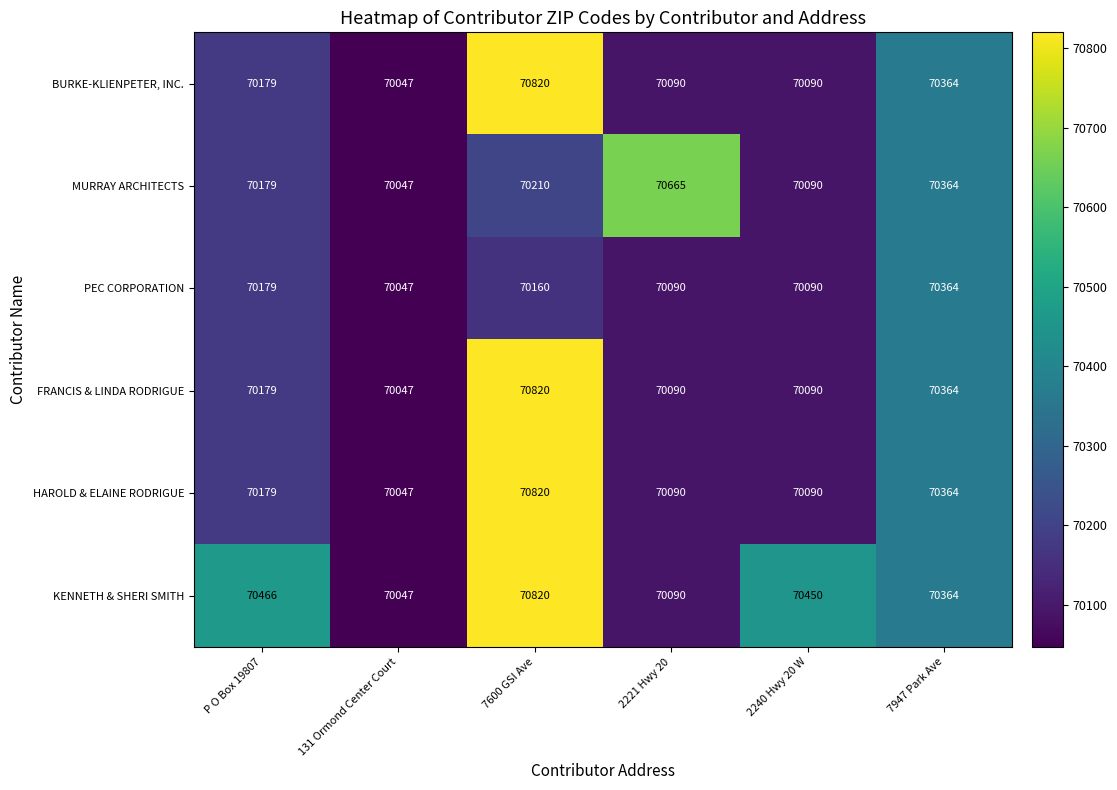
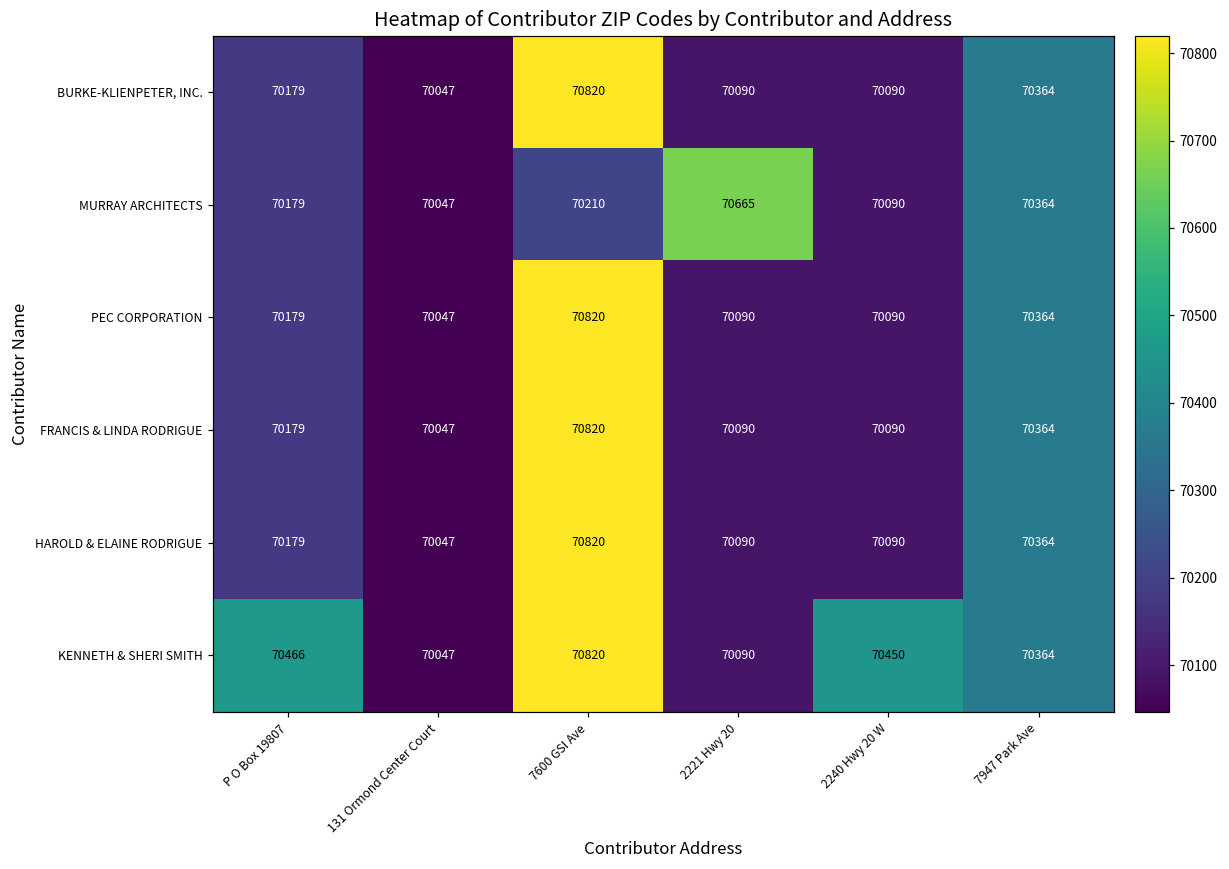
  {
    "BURKE-KLIENPETER, INC.": {
      "P O Box 19807": 70179,
      "131 Ormond Center Court": 70047,
      "7600 GSI Ave": 70820,
      "2221 Hwy 20": 70090,
      "2240 Hwy 20 W": 70090,
      "7947 Park Ave": 70364
    },
    "MURRAY ARCHITECTS": {
      "P O Box 19807": 70179,
      "131 Ormond Center Court": 70047,
      "7600 GSI Ave": 70210,
      "2221 Hwy 20": 70665,
      "2240 Hwy 20 W": 70090,
      "7947 Park Ave": 70364
    },
    "PEC CORPORATION": {
      "P O Box 19807": 70179,
      "131 Ormond Center Court": 70047,
-     "7600 GSI Ave": 70160,
+     "7600 GSI Ave": 70820,
      "2221 Hwy 20": 70090,
      "2240 Hwy 20 W": 70090,
      "7947 Park Ave": 70364
    },
    "FRANCIS & LINDA RODRIGUE": {
      "P O Box 19807": 70179,
      "131 Ormond Center Court": 70047,
      "7600 GSI Ave": 70820,
      "2221 Hwy 20": 70090,
      "2240 Hwy 20 W": 70090,
      "7947 Park Ave": 70364
    },
    "HAROLD & ELAINE RODRIGUE": {
      "P O Box 19807": 70179,
      "131 Ormond Center Court": 70047,
      "7600 GSI Ave": 70820,
      "2221 Hwy 20": 70090,
      "2240 Hwy 20 W": 70090,
      "7947 Park Ave": 70364
    },
    "KENNETH & SHERI SMITH": {
      "P O Box 19807": 70466,
      "131 Ormond Center Court": 70047,
      "7600 GSI Ave": 70820,
      "2221 Hwy 20": 70090,
      "2240 Hwy 20 W": 70450,
      "7947 Park Ave": 70364
    }
  }
